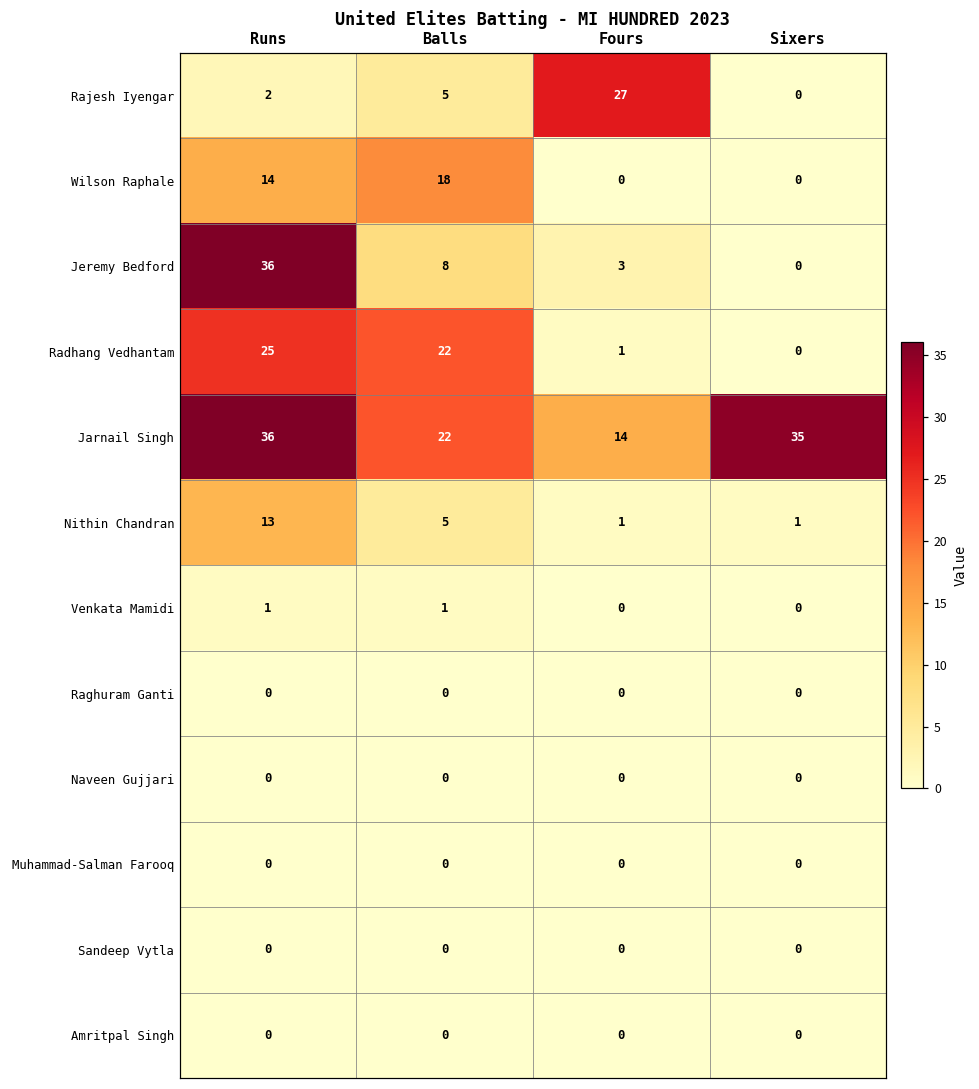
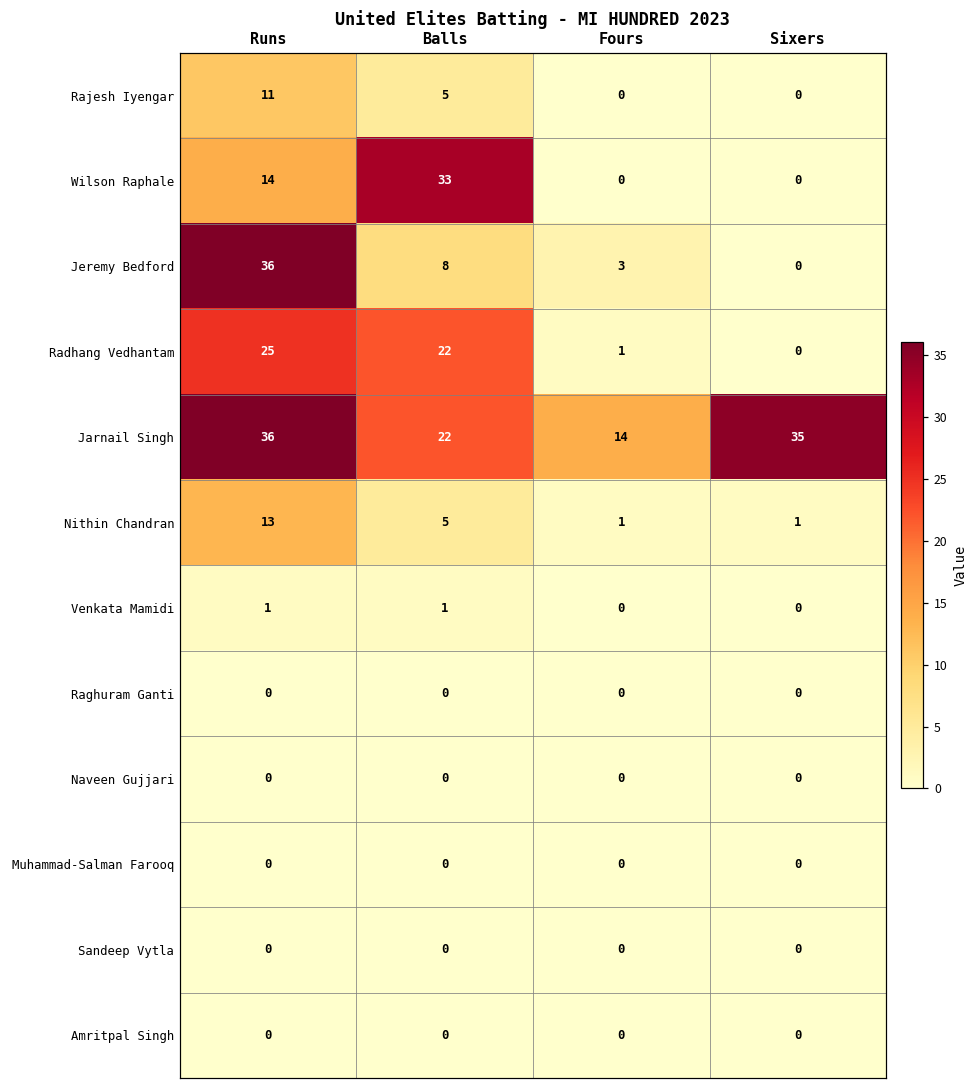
  {
    "Rajesh Iyengar": {
-     "Runs": 2,
+     "Runs": 11,
      "Balls": 5,
-     "Fours": 27,
+     "Fours": 0,
      "Sixers": 0
    },
    "Wilson Raphale": {
      "Runs": 14,
-     "Balls": 18,
+     "Balls": 33,
      "Fours": 0,
      "Sixers": 0
    },
    "Jeremy Bedford": {
      "Runs": 36,
      "Balls": 8,
      "Fours": 3,
      "Sixers": 0
    },
    "Radhang Vedhantam": {
      "Runs": 25,
      "Balls": 22,
      "Fours": 1,
      "Sixers": 0
    },
    "Jarnail Singh": {
      "Runs": 36,
      "Balls": 22,
      "Fours": 14,
      "Sixers": 35
    },
    "Nithin Chandran": {
      "Runs": 13,
      "Balls": 5,
      "Fours": 1,
      "Sixers": 1
    },
    "Venkata Mamidi": {
      "Runs": 1,
      "Balls": 1,
      "Fours": 0,
      "Sixers": 0
    },
    "Raghuram Ganti": {
      "Runs": 0,
      "Balls": 0,
      "Fours": 0,
      "Sixers": 0
    },
    "Naveen Gujjari": {
      "Runs": 0,
      "Balls": 0,
      "Fours": 0,
      "Sixers": 0
    },
    "Muhammad-Salman Farooq": {
      "Runs": 0,
      "Balls": 0,
      "Fours": 0,
      "Sixers": 0
    },
    "Sandeep Vytla": {
      "Runs": 0,
      "Balls": 0,
      "Fours": 0,
      "Sixers": 0
    },
    "Amritpal Singh": {
      "Runs": 0,
      "Balls": 0,
      "Fours": 0,
      "Sixers": 0
    }
  }
